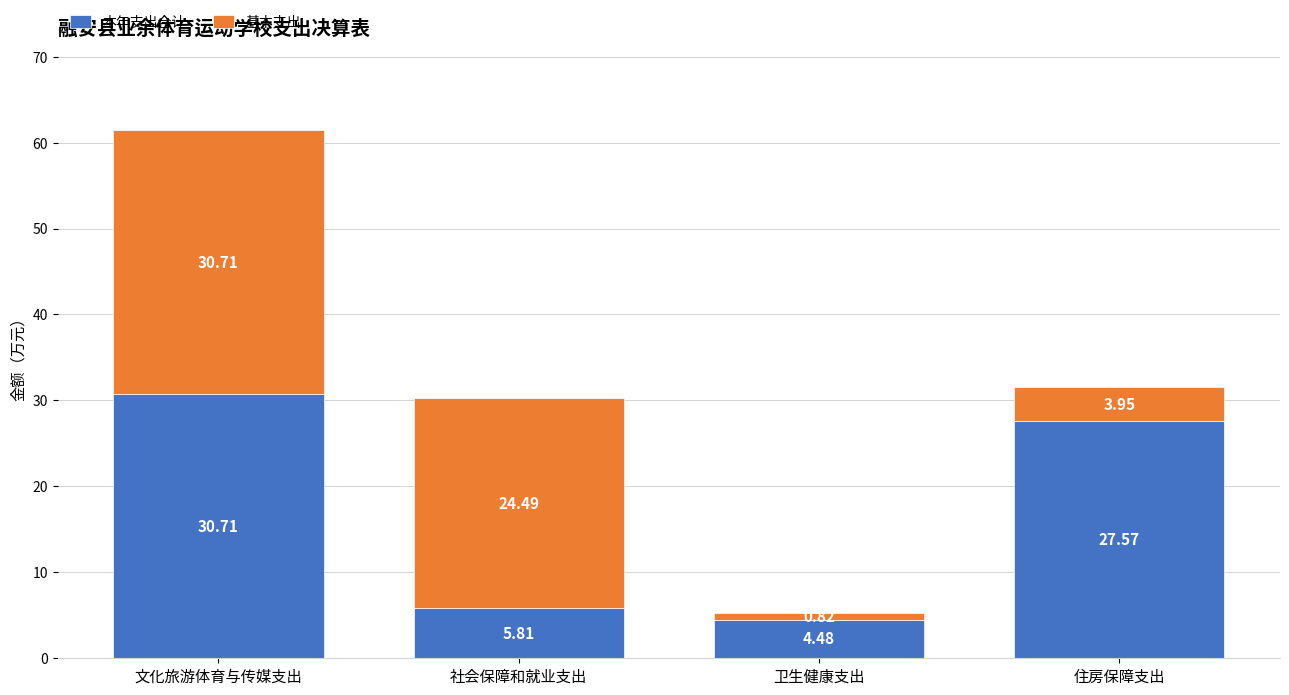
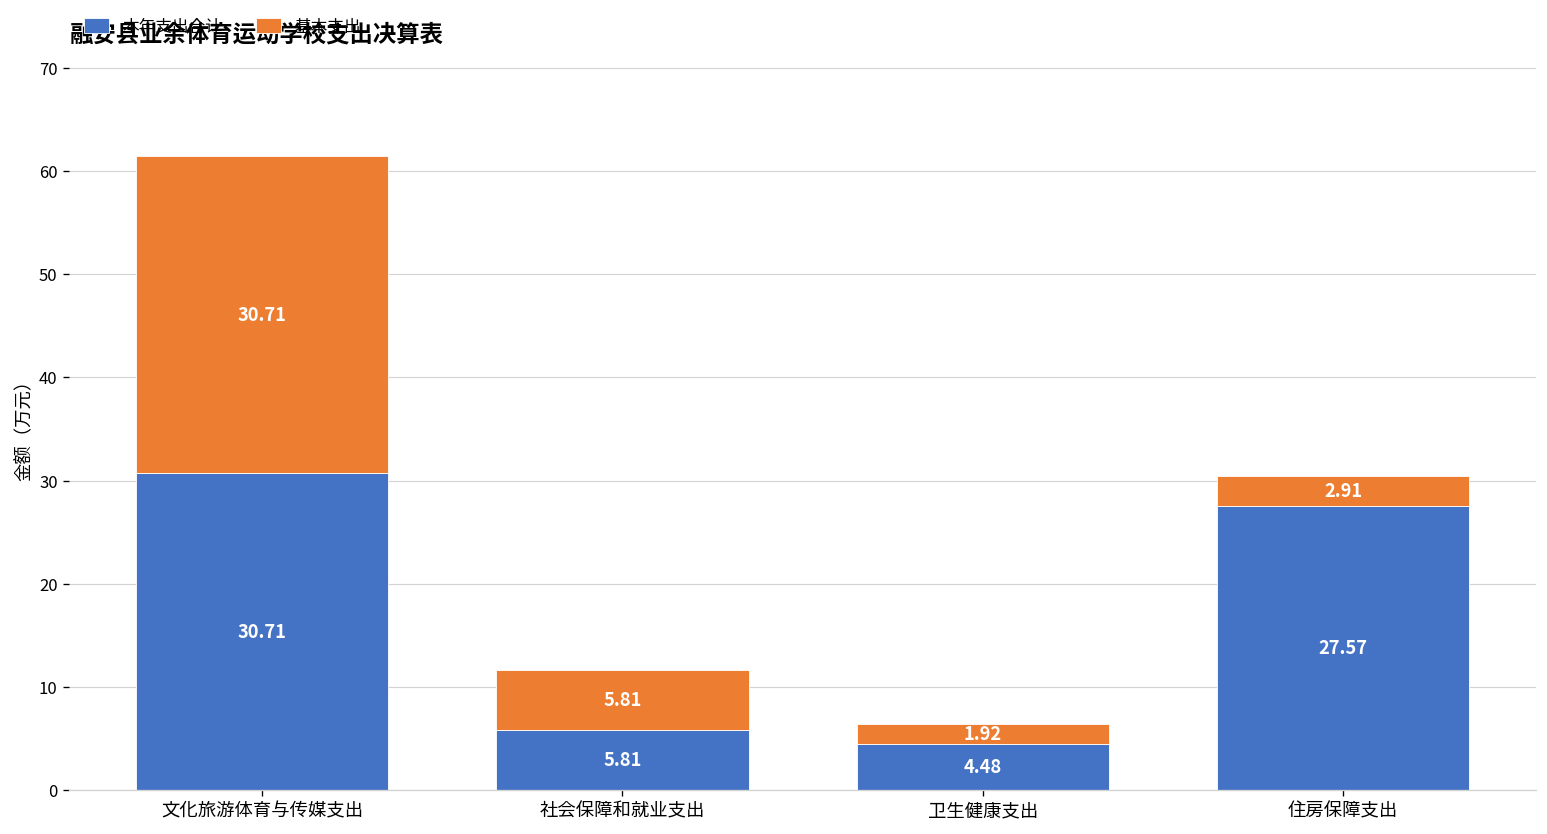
  {
    "本年支出合计": {
      "文化旅游体育与传媒支出": 30.71,
      "社会保障和就业支出": 5.81,
      "卫生健康支出": 4.48,
      "住房保障支出": 27.57
    },
    "基本支出": {
      "文化旅游体育与传媒支出": 30.71,
-     "社会保障和就业支出": 24.49,
-     "卫生健康支出": 0.82,
-     "住房保障支出": 3.95
+     "社会保障和就业支出": 5.81,
+     "卫生健康支出": 1.92,
+     "住房保障支出": 2.91
    }
  }
